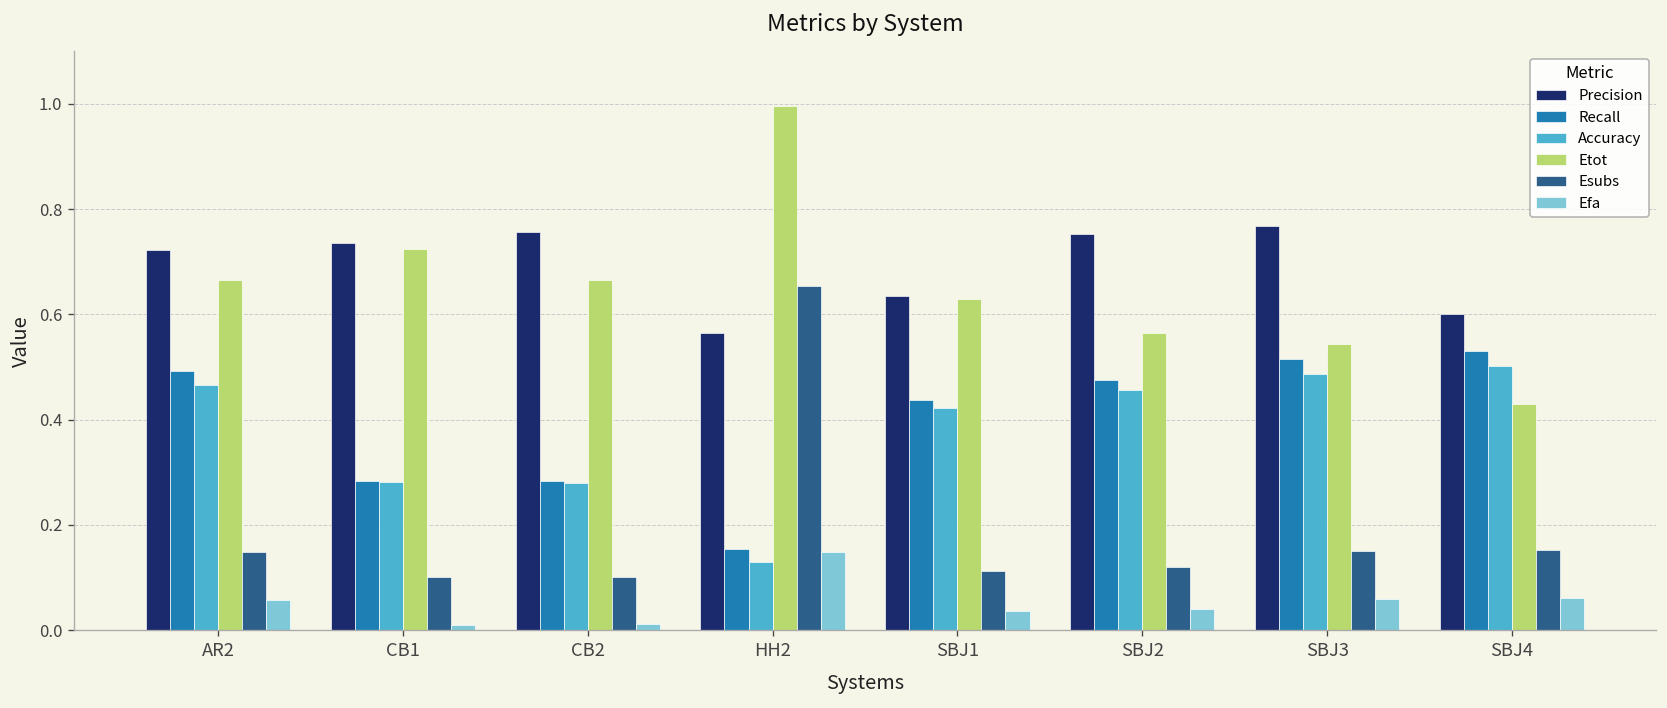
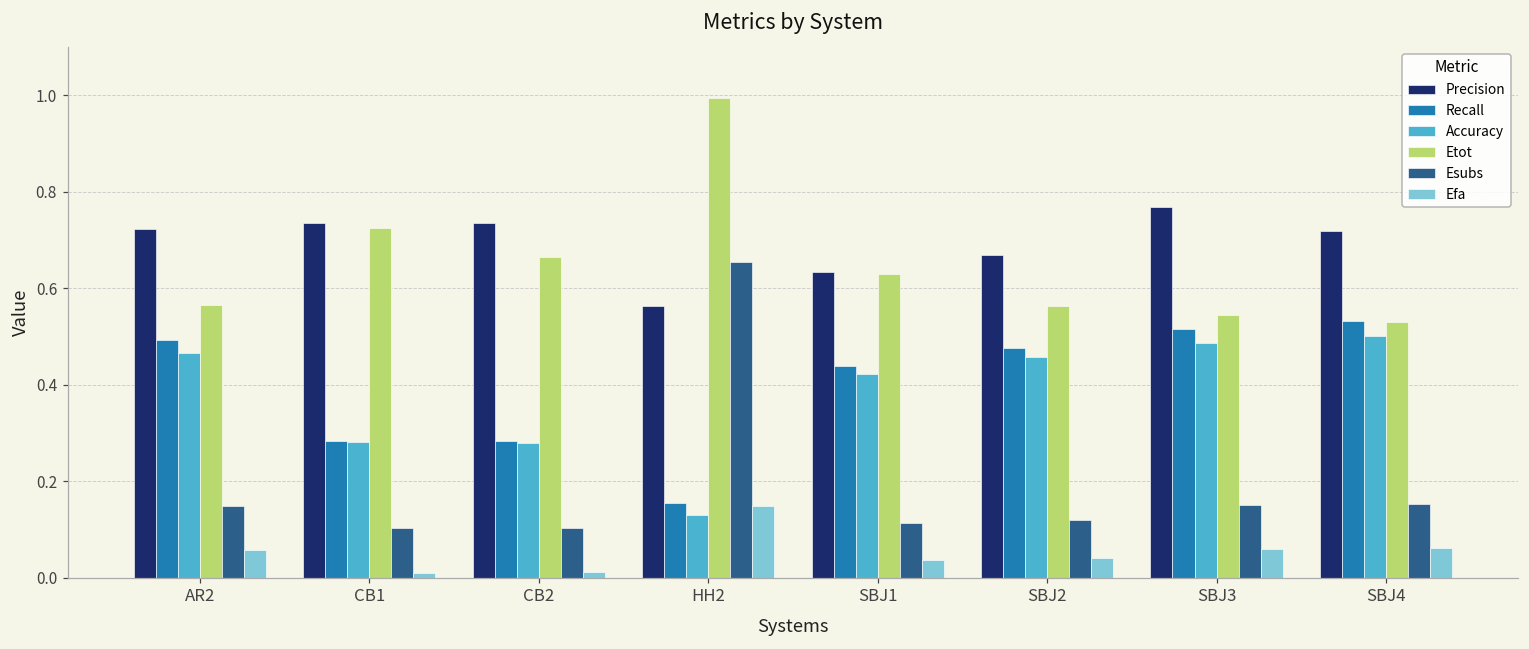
  {
    "Precision": {
      "AR2": 0.72,
      "CB1": 0.74,
-     "CB2": 0.76,
+     "CB2": 0.74,
      "HH2": 0.56,
      "SBJ1": 0.63,
-     "SBJ2": 0.75,
+     "SBJ2": 0.67,
      "SBJ3": 0.77,
-     "SBJ4": 0.60
+     "SBJ4": 0.72
    },
    "Etot": {
-     "AR2": 0.67,
+     "AR2": 0.57,
      "CB1": 0.73,
      "CB2": 0.67,
      "HH2": 1.00,
      "SBJ1": 0.63,
      "SBJ2": 0.56,
      "SBJ3": 0.54,
-     "SBJ4": 0.43
+     "SBJ4": 0.53
    }
  }
